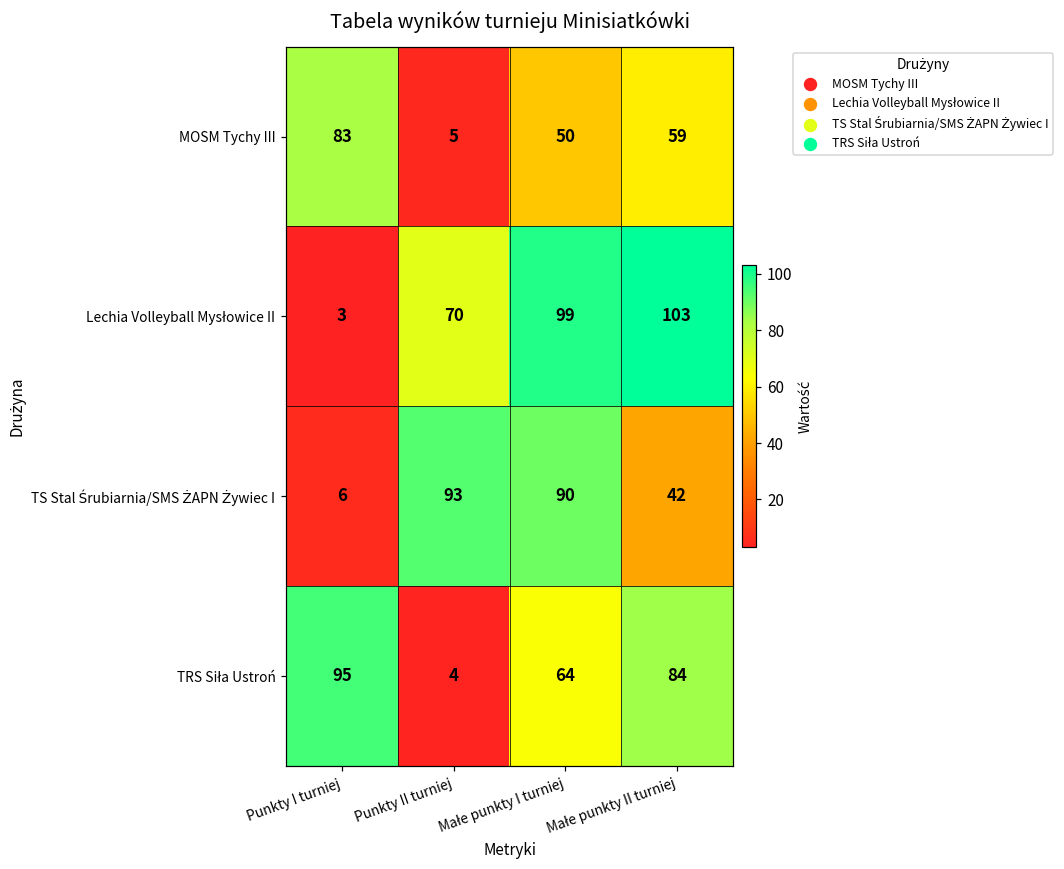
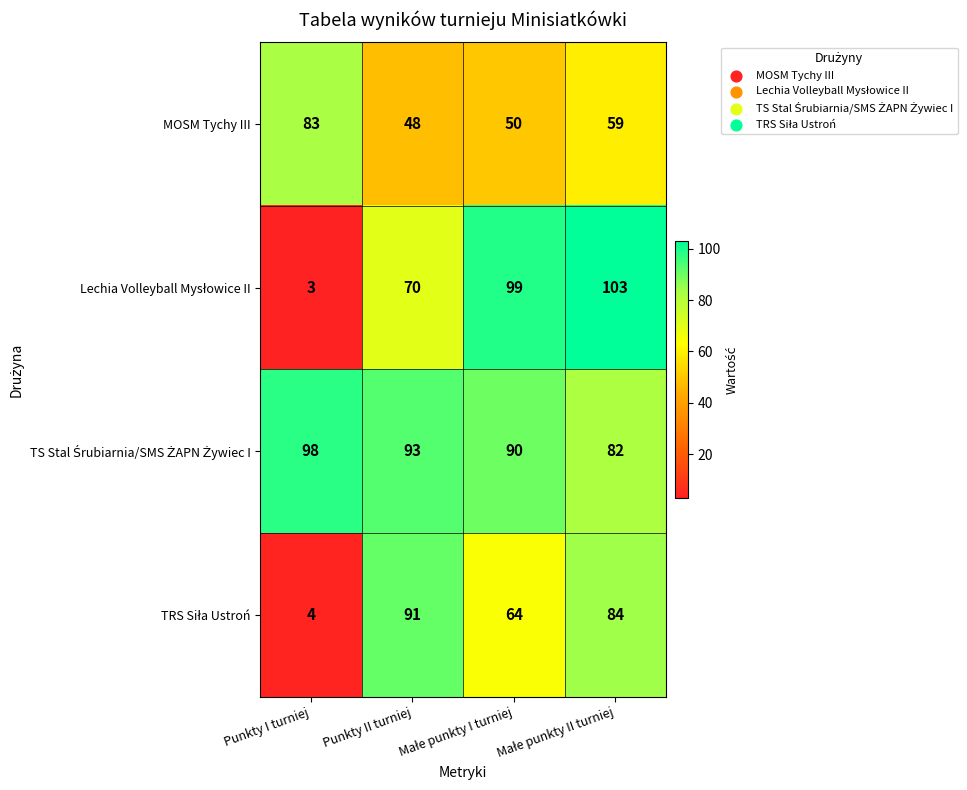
  {
    "MOSM Tychy III": {
      "Punkty I turniej": 83,
-     "Punkty II turniej": 5,
+     "Punkty II turniej": 48,
      "Małe punkty I turniej": 50,
      "Małe punkty II turniej": 59
    },
    "Lechia Volleyball Mysłowice II": {
      "Punkty I turniej": 3,
      "Punkty II turniej": 70,
      "Małe punkty I turniej": 99,
      "Małe punkty II turniej": 103
    },
    "TS Stal Śrubiarnia/SMS ŻAPN Żywiec I": {
-     "Punkty I turniej": 6,
+     "Punkty I turniej": 98,
      "Punkty II turniej": 93,
      "Małe punkty I turniej": 90,
-     "Małe punkty II turniej": 42
+     "Małe punkty II turniej": 82
    },
    "TRS Siła Ustroń": {
-     "Punkty I turniej": 95,
-     "Punkty II turniej": 4,
+     "Punkty I turniej": 4,
+     "Punkty II turniej": 91,
      "Małe punkty I turniej": 64,
      "Małe punkty II turniej": 84
    }
  }
